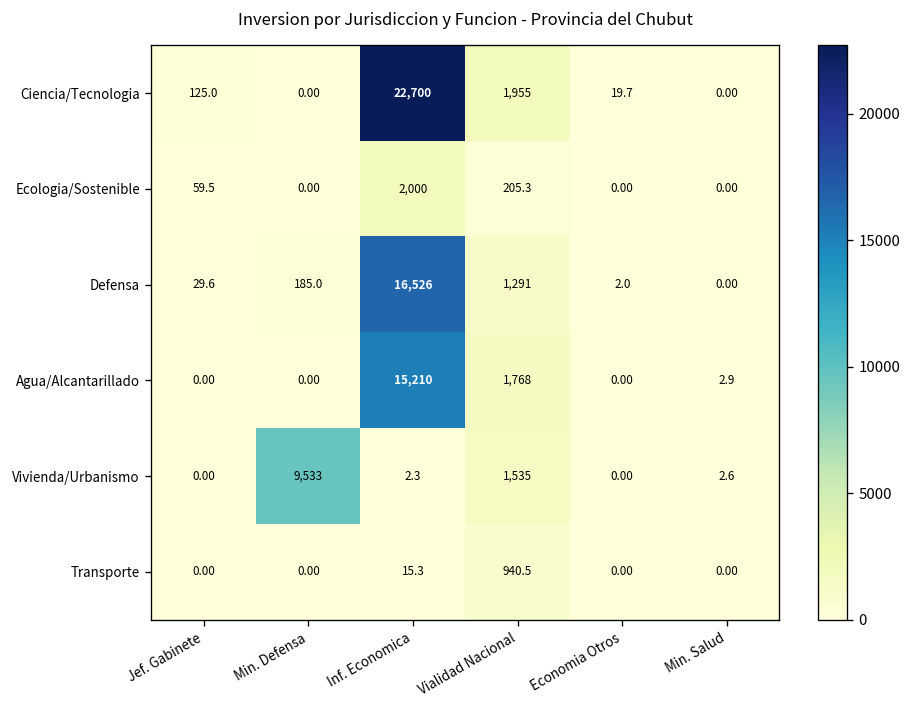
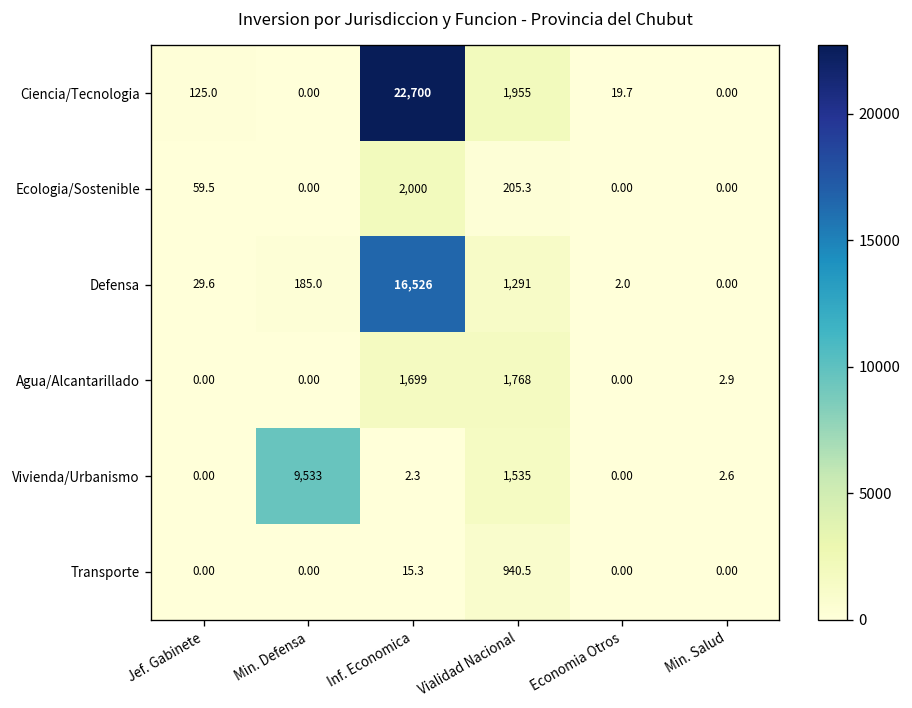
  {
    "Ciencia/Tecnologia": {
      "Jef. Gabinete": "125.0",
      "Min. Defensa": "0.00",
      "Inf. Economica": "22,700",
      "Vialidad Nacional": "1,955",
      "Economia Otros": "19.7",
      "Min. Salud": "0.00"
    },
    "Ecologia/Sostenible": {
      "Jef. Gabinete": "59.5",
      "Min. Defensa": "0.00",
      "Inf. Economica": "2,000",
      "Vialidad Nacional": "205.3",
      "Economia Otros": "0.00",
      "Min. Salud": "0.00"
    },
    "Defensa": {
      "Jef. Gabinete": "29.6",
      "Min. Defensa": "185.0",
      "Inf. Economica": "16,526",
      "Vialidad Nacional": "1,291",
      "Economia Otros": "2.0",
      "Min. Salud": "0.00"
    },
    "Agua/Alcantarillado": {
      "Jef. Gabinete": "0.00",
      "Min. Defensa": "0.00",
-     "Inf. Economica": "15,210",
+     "Inf. Economica": "1,699",
      "Vialidad Nacional": "1,768",
      "Economia Otros": "0.00",
      "Min. Salud": "2.9"
    },
    "Vivienda/Urbanismo": {
      "Jef. Gabinete": "0.00",
      "Min. Defensa": "9,533",
      "Inf. Economica": "2.3",
      "Vialidad Nacional": "1,535",
      "Economia Otros": "0.00",
      "Min. Salud": "2.6"
    },
    "Transporte": {
      "Jef. Gabinete": "0.00",
      "Min. Defensa": "0.00",
      "Inf. Economica": "15.3",
      "Vialidad Nacional": "940.5",
      "Economia Otros": "0.00",
      "Min. Salud": "0.00"
    }
  }
